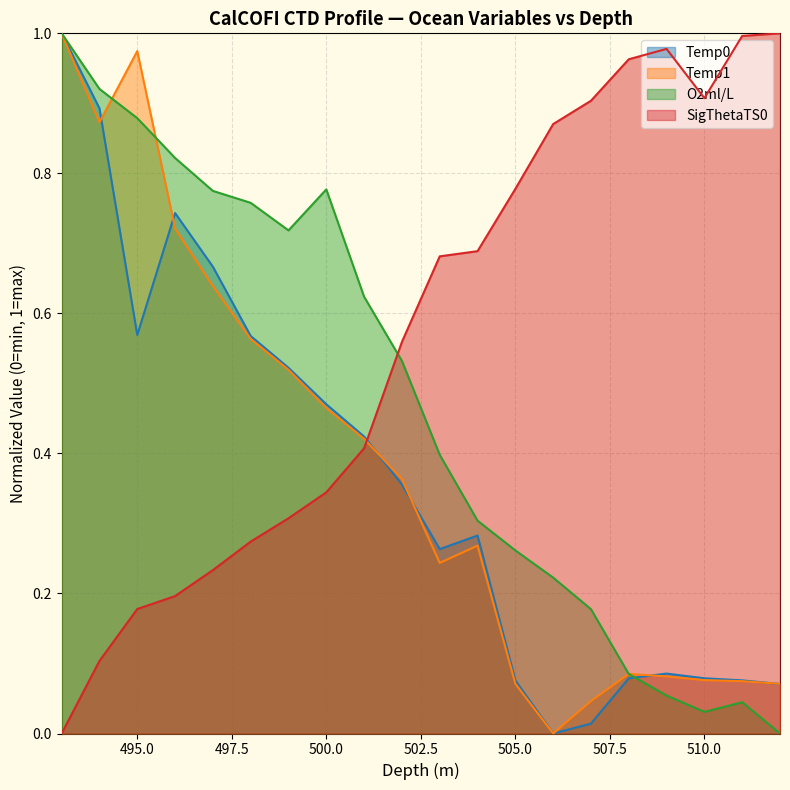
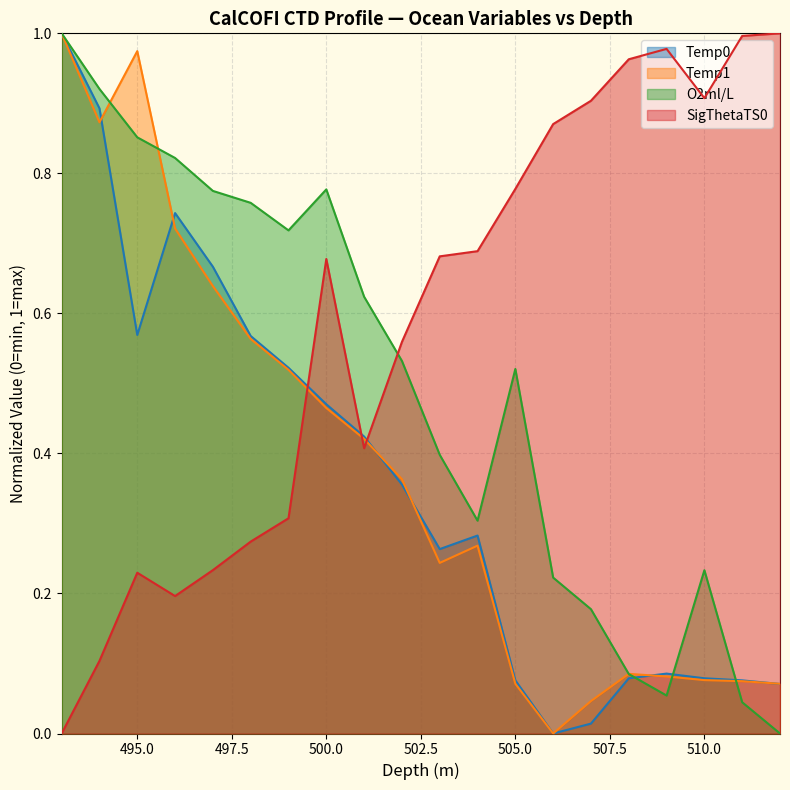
  {
    "Temp0": {
      "495.0": 0.57,
      "500.0": 0.47,
      "505.0": 0.08
    },
    "Temp1": {
      "495.0": 0.97,
      "500.0": 0.46,
      "505.0": 0.07
    },
    "O2ml/L": {
-     "495.0": 0.88,
+     "495.0": 0.85,
      "500.0": 0.78,
-     "505.0": 0.26,
-     "510.0": 0.03
+     "505.0": 0.52,
+     "510.0": 0.23
    },
    "SigThetaTS0": {
-     "495.0": 0.18,
-     "500.0": 0.34,
+     "495.0": 0.23,
+     "500.0": 0.68,
      "505.0": 0.78
    }
  }
